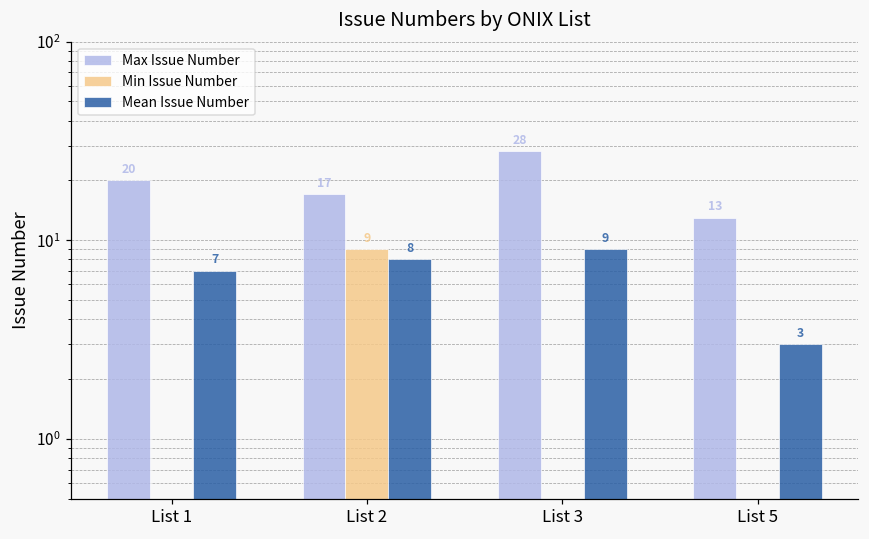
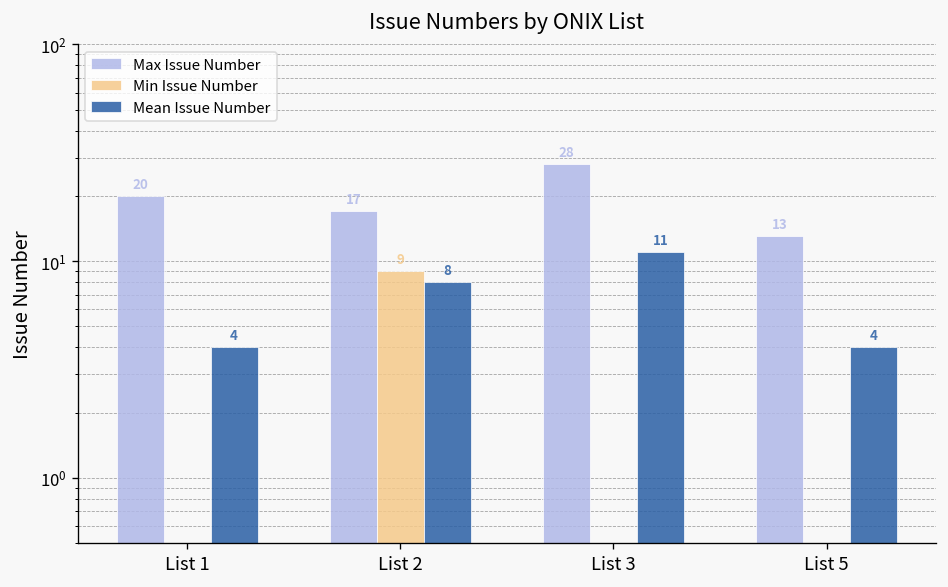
  {
    "Max Issue Number": {
      "List 1": 20,
      "List 2": 17,
      "List 3": 28,
      "List 5": 13
    },
    "Min Issue Number": {
      "List 2": 9
    },
    "Mean Issue Number": {
-     "List 1": 7,
+     "List 1": 4,
      "List 2": 8,
-     "List 3": 9,
-     "List 5": 3
+     "List 3": 11,
+     "List 5": 4
    }
  }
